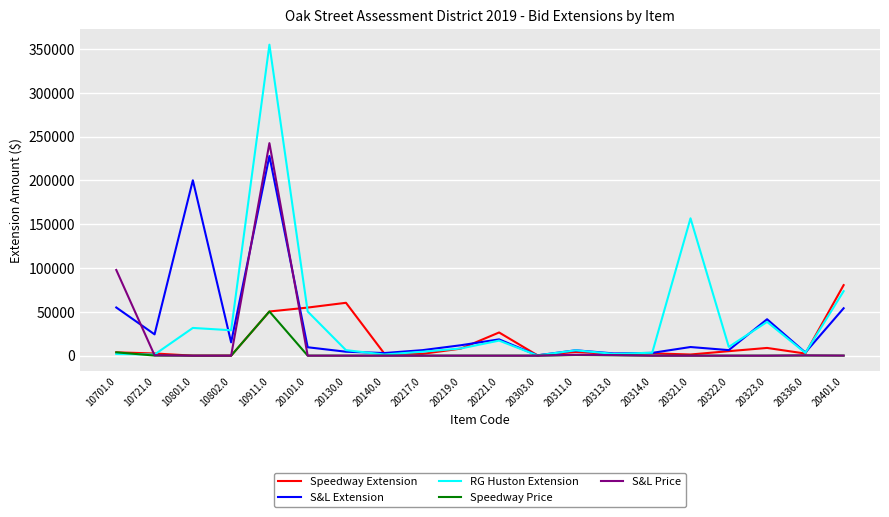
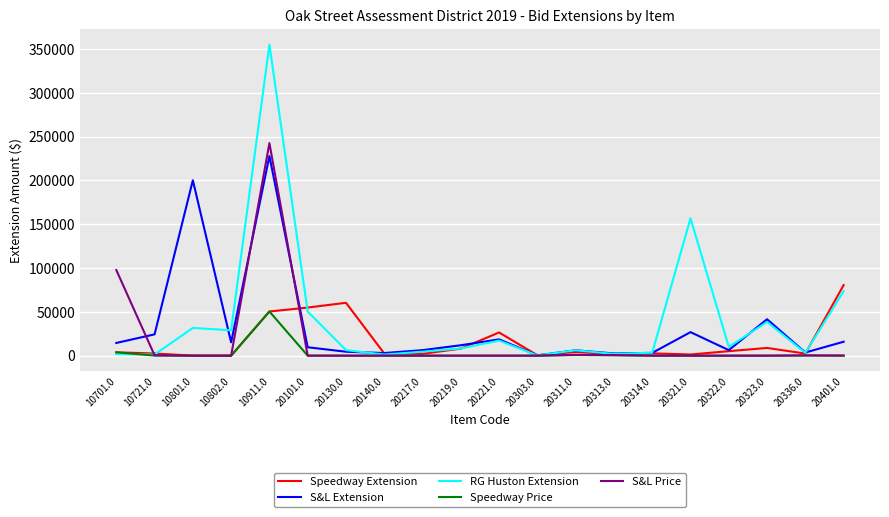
  {
    "Speedway Extension": {
      "20101.0": 50000,
      "20130.0": 60000,
      "20221.0": 30000,
      "20323.0": 10000,
      "20401.0": 80000
    },
    "S&L Extension": {
-     "10701.0": 50000,
+     "10701.0": 10000,
      "10721.0": 20000,
      "10801.0": 200000,
      "10802.0": 20000,
      "10911.0": 230000,
      "20101.0": 10000,
      "20219.0": 10000,
-     "20321.0": 10000,
+     "20321.0": 30000,
      "20323.0": 40000,
-     "20401.0": 50000
+     "20401.0": 20000
    },
    "RG Huston Extension": {
      "10801.0": 30000,
      "10802.0": 30000,
      "10911.0": 360000,
      "20101.0": 50000,
      "20321.0": 160000,
      "20322.0": 10000,
      "20323.0": 40000,
      "20401.0": 70000
    },
    "S&L Price": {
      "10701.0": 100000,
      "10911.0": 240000
    }
  }
